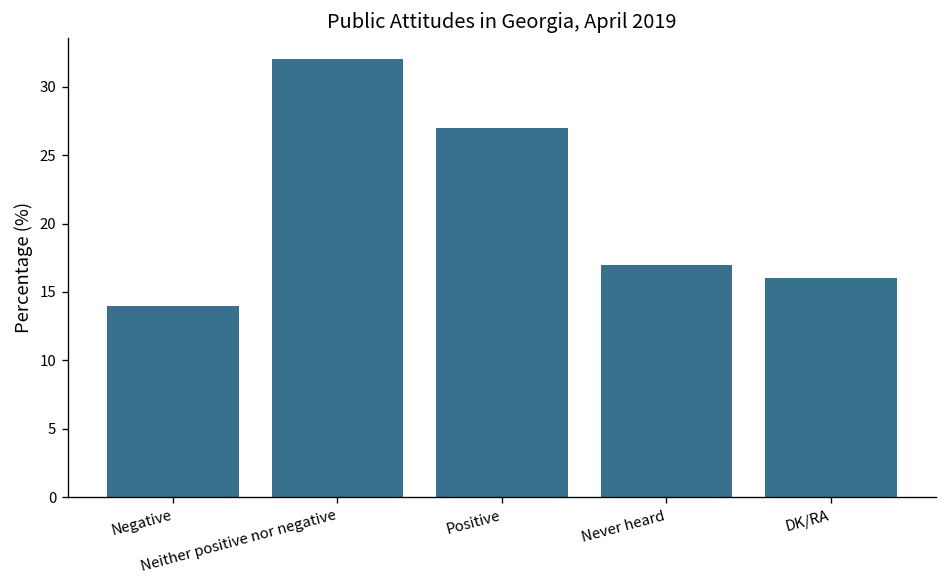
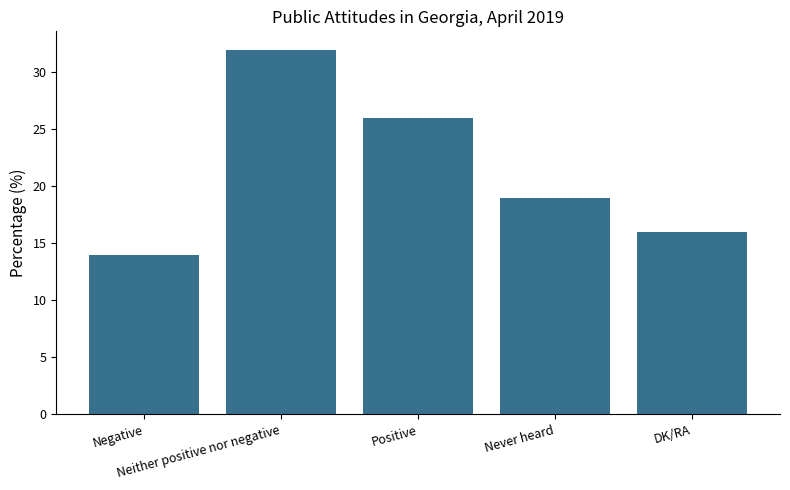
  {
    "Negative": 14,
    "Neither positive nor negative": 32,
-   "Positive": 27,
-   "Never heard": 17,
+   "Positive": 26,
+   "Never heard": 19,
    "DK/RA": 16
  }
